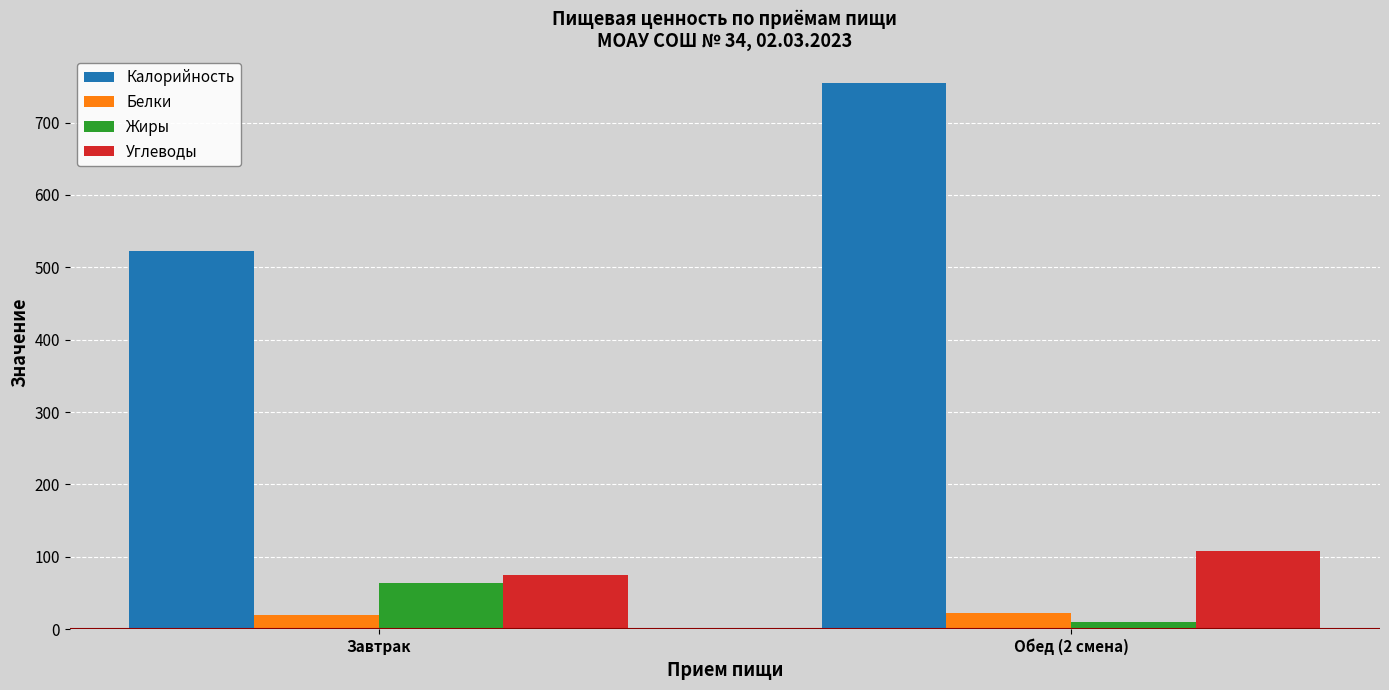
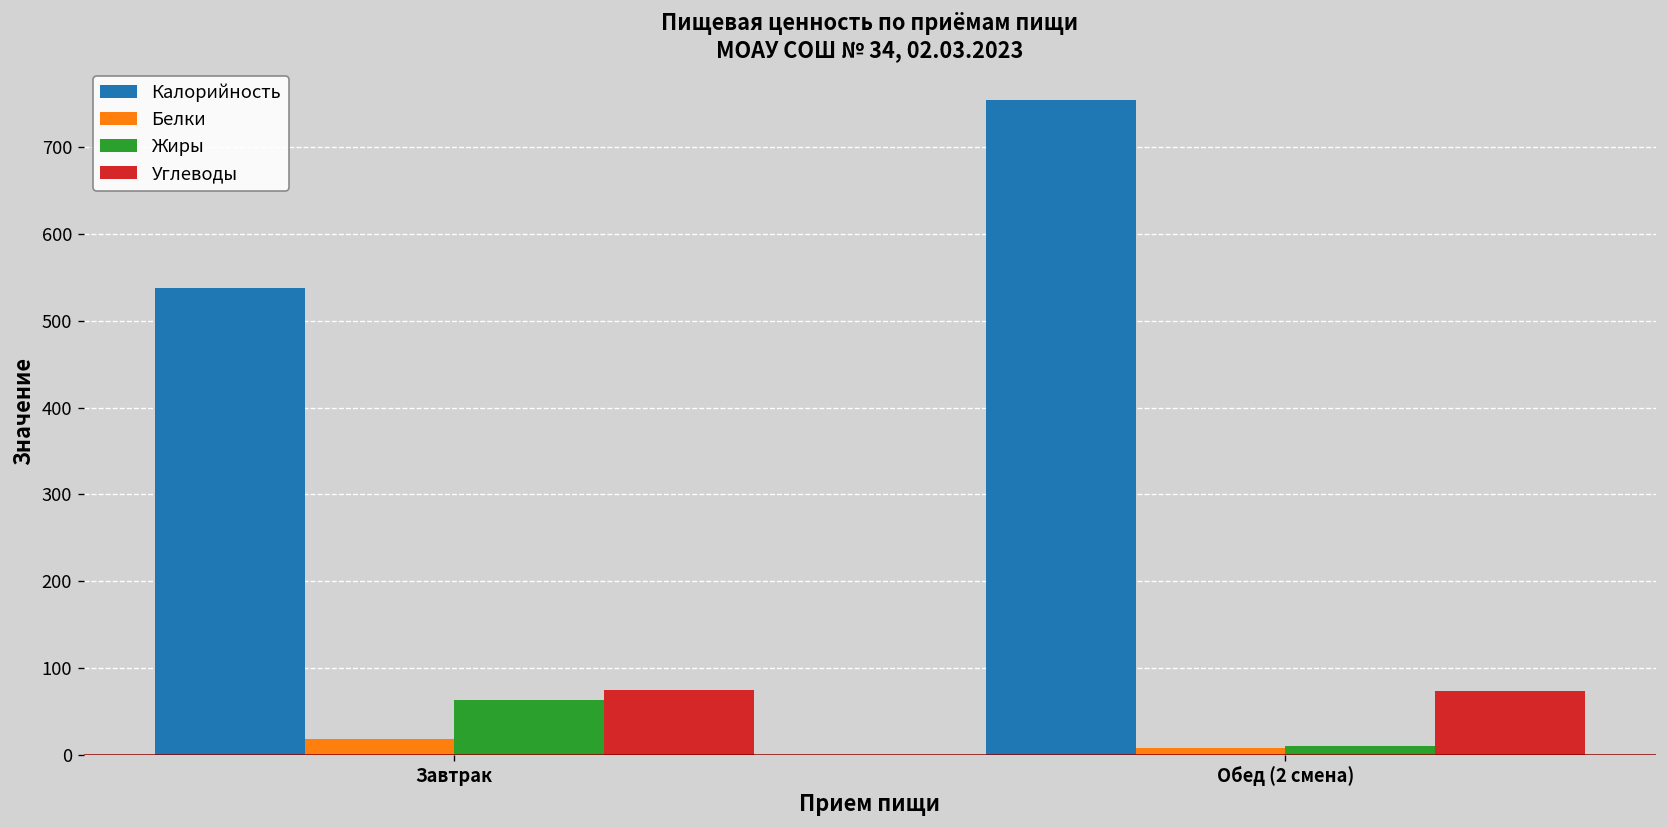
  {
    "Калорийность": {
-     "Завтрак": 520,
+     "Завтрак": 540,
      "Обед (2 смена)": 750
    },
    "Белки": {
      "Завтрак": 20,
-     "Обед (2 смена)": 20
+     "Обед (2 смена)": 10
    },
    "Жиры": {
      "Завтрак": 60,
      "Обед (2 смена)": 10
    },
    "Углеводы": {
      "Завтрак": 80,
-     "Обед (2 смена)": 110
+     "Обед (2 смена)": 70
    }
  }
